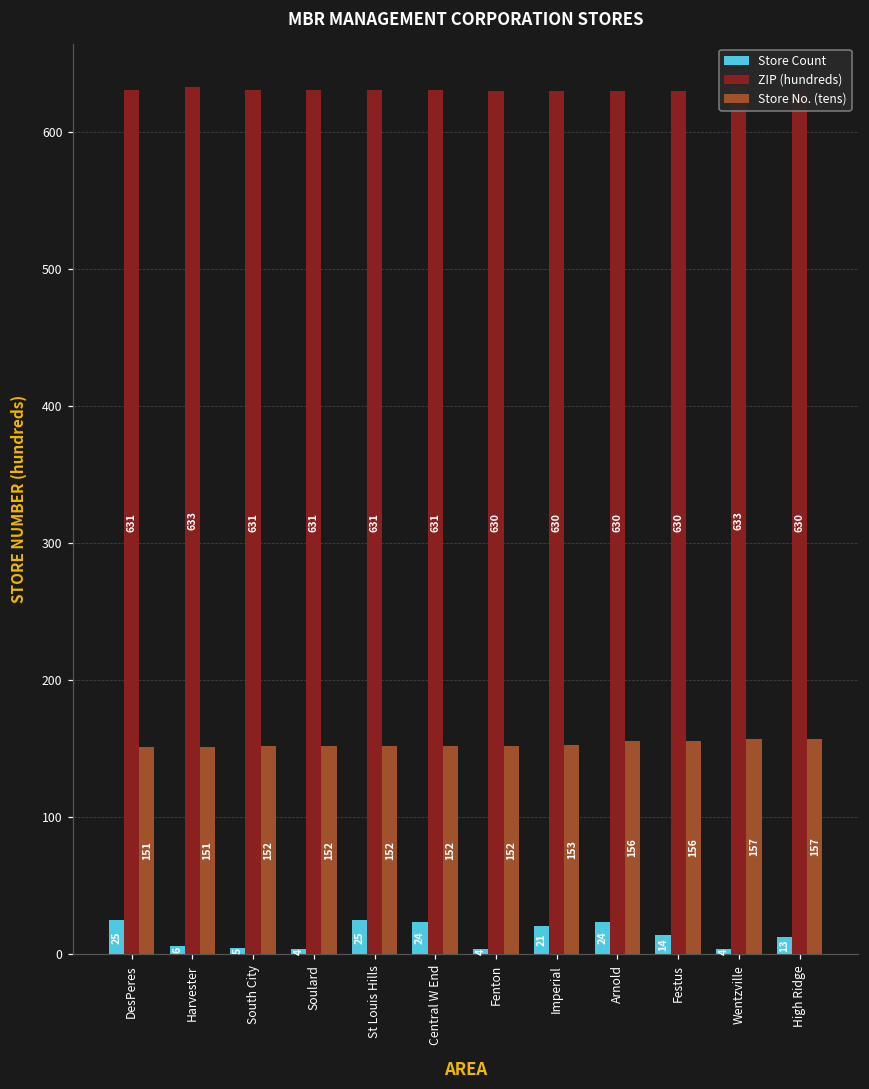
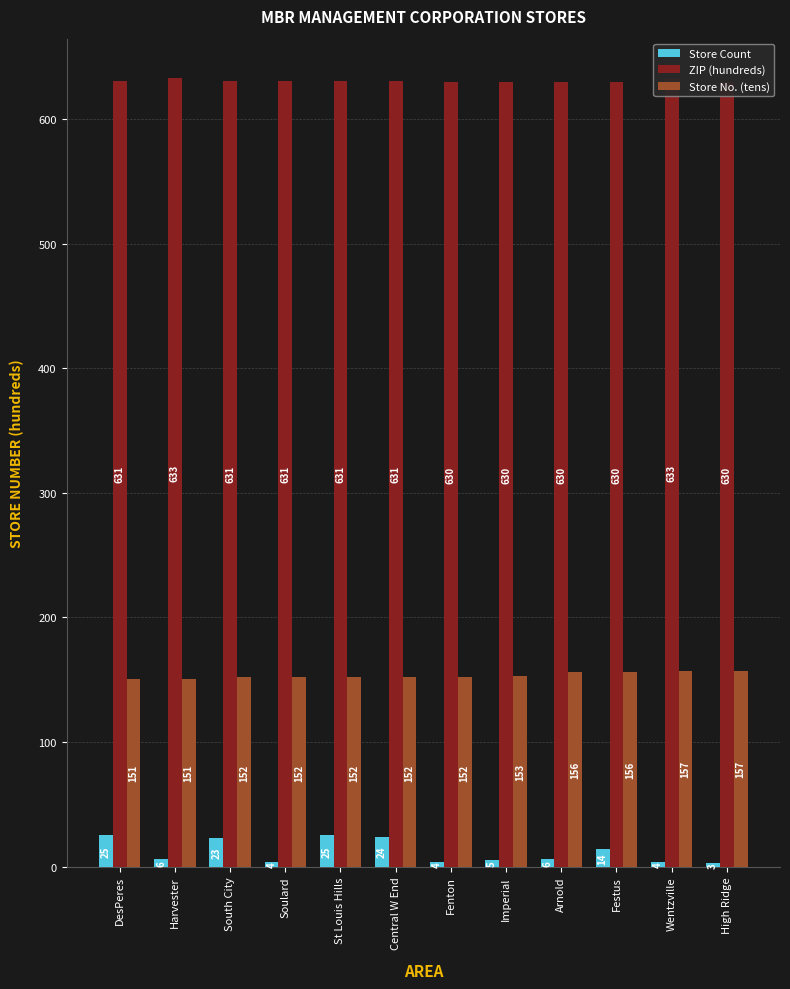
  {
    "Store Count": {
      "DesPeres": 25,
      "Harvester": 6,
-     "South City": 5,
+     "South City": 23,
      "Soulard": 4,
      "St Louis Hills": 25,
      "Central W End": 24,
      "Fenton": 4,
-     "Imperial": 21,
-     "Arnold": 24,
+     "Imperial": 5,
+     "Arnold": 6,
      "Festus": 14,
      "Wentzville": 4,
-     "High Ridge": 13
+     "High Ridge": 3
    }
  }
